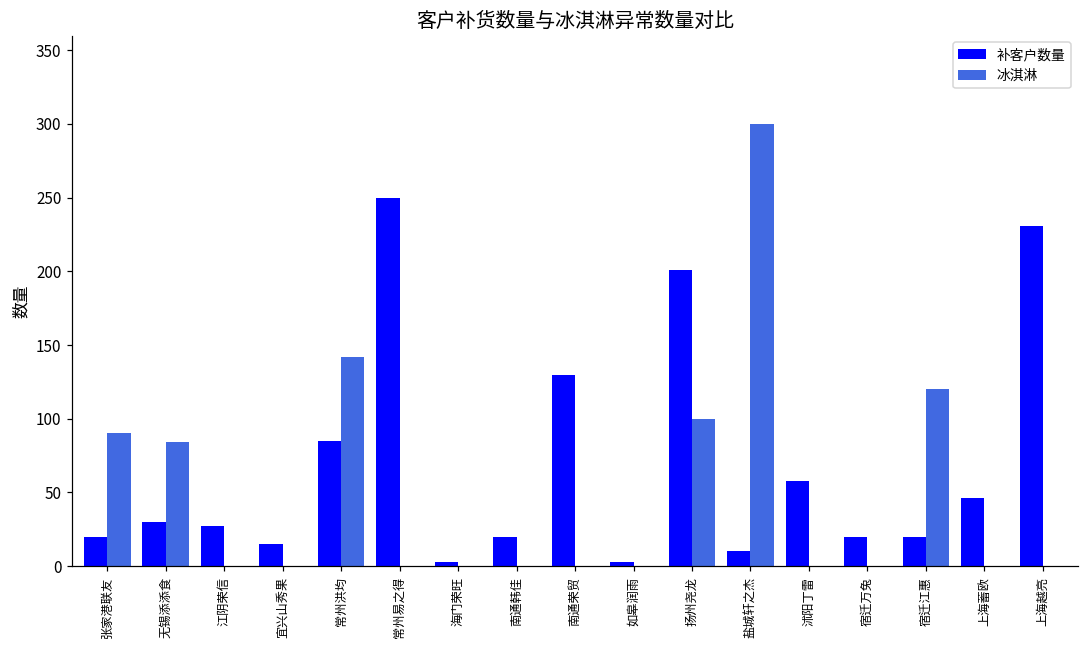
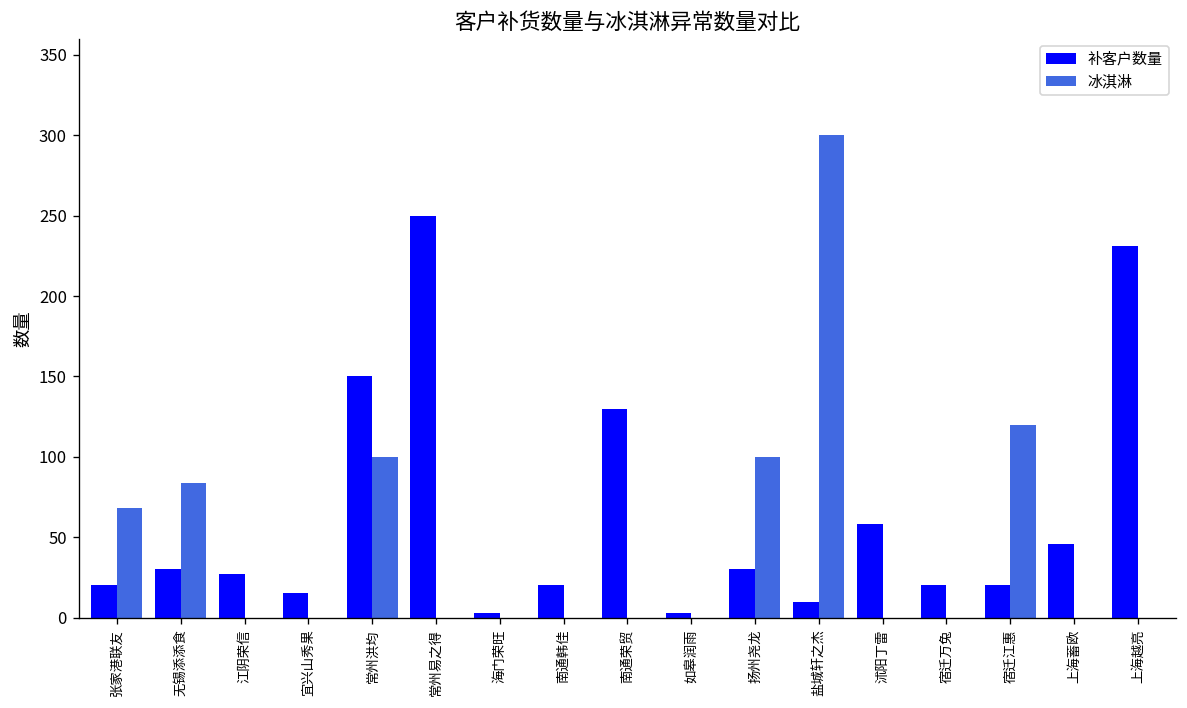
  {
    "补客户数量": {
      "张家港联友": 20,
      "无锡添添食": 30,
      "江阴荣信": 27,
      "宜兴山秀果": 15,
-     "常州洪均": 85,
+     "常州洪均": 150,
      "常州易之得": 250,
      "海门荣旺": 3,
      "南通韩佳": 20,
      "南通荣贸": 130,
      "如皋润雨": 3,
-     "扬州尧龙": 201,
+     "扬州尧龙": 30,
      "盐城轩之杰": 10,
      "沭阳丁雷": 58,
      "宿迁万兔": 20,
      "宿迁江惠": 20,
      "上海蓄欧": 46,
      "上海越亮": 231
    },
    "冰淇淋": {
-     "张家港联友": 90,
+     "张家港联友": 68,
      "无锡添添食": 84,
      "江阴荣信": 0,
      "宜兴山秀果": 0,
-     "常州洪均": 142,
+     "常州洪均": 100,
      "常州易之得": 0,
      "海门荣旺": 0,
      "南通韩佳": 0,
      "南通荣贸": 0,
      "如皋润雨": 0,
      "扬州尧龙": 100,
      "盐城轩之杰": 300,
      "沭阳丁雷": 0,
      "宿迁万兔": 0,
      "宿迁江惠": 120,
      "上海蓄欧": 0,
      "上海越亮": 0
    }
  }
